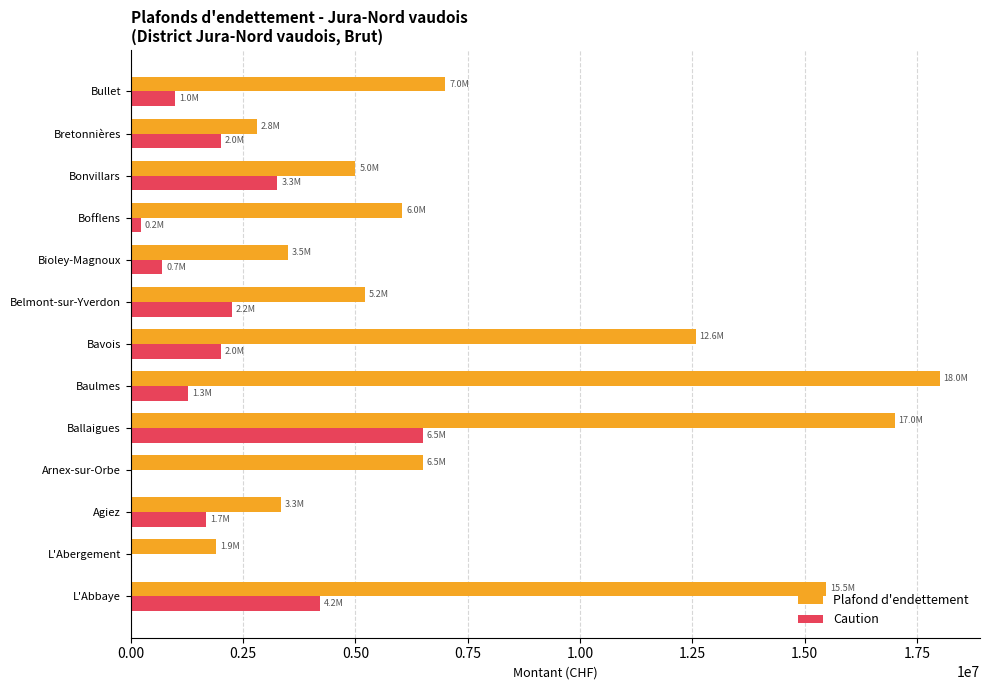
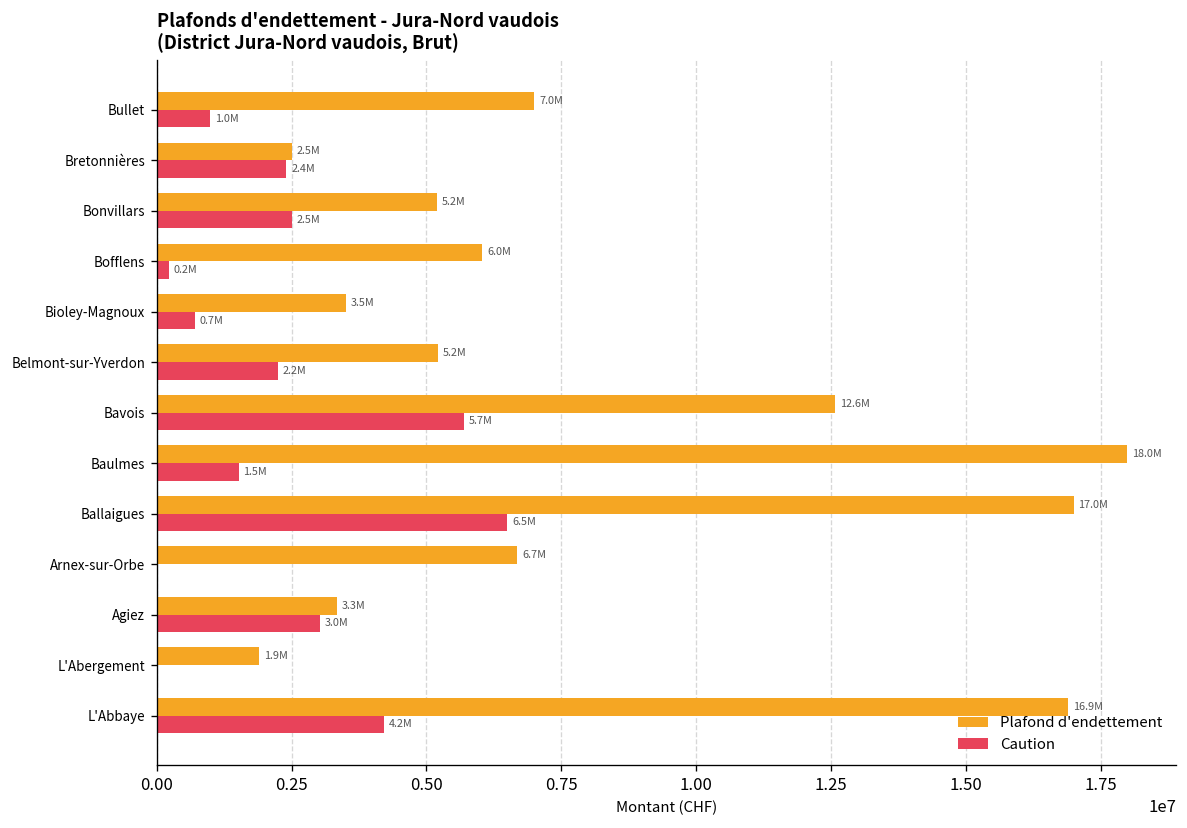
  {
    "Plafond d'endettement": {
      "Bullet": "7.0M",
-     "Bretonnières": "2.8M",
-     "Bonvillars": "5.0M",
+     "Bretonnières": "2.5M",
+     "Bonvillars": "5.2M",
      "Bofflens": "6.0M",
      "Bioley-Magnoux": "3.5M",
      "Belmont-sur-Yverdon": "5.2M",
      "Bavois": "12.6M",
      "Baulmes": "18.0M",
      "Ballaigues": "17.0M",
-     "Arnex-sur-Orbe": "6.5M",
+     "Arnex-sur-Orbe": "6.7M",
      "Agiez": "3.3M",
      "L'Abergement": "1.9M",
-     "L'Abbaye": "15.5M"
+     "L'Abbaye": "16.9M"
    },
    "Caution": {
      "Bullet": "1.0M",
-     "Bretonnières": "2.0M",
-     "Bonvillars": "3.3M",
+     "Bretonnières": "2.4M",
+     "Bonvillars": "2.5M",
      "Bofflens": "0.2M",
      "Bioley-Magnoux": "0.7M",
      "Belmont-sur-Yverdon": "2.2M",
-     "Bavois": "2.0M",
-     "Baulmes": "1.3M",
+     "Bavois": "5.7M",
+     "Baulmes": "1.5M",
      "Ballaigues": "6.5M",
-     "Agiez": "1.7M",
+     "Agiez": "3.0M",
      "L'Abbaye": "4.2M"
    }
  }
